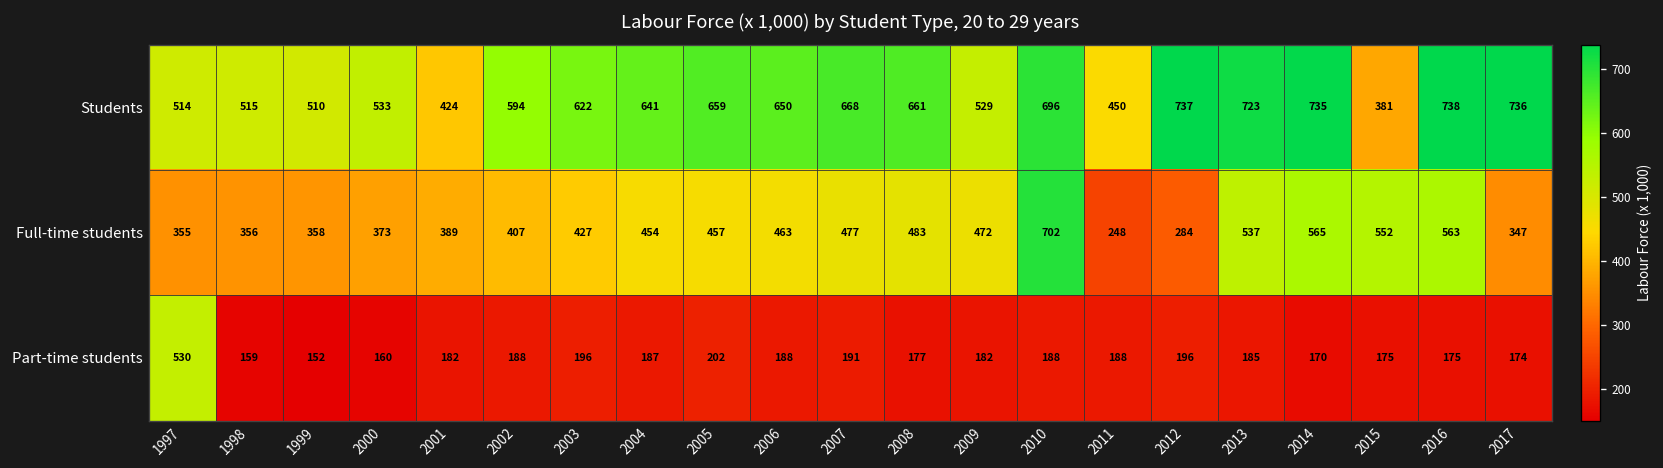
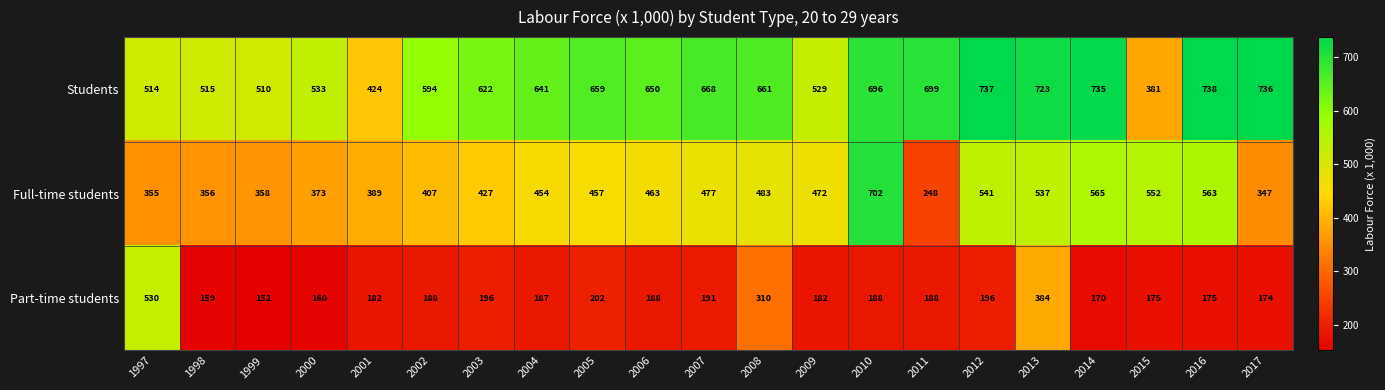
  {
    "Students": {
      "1997": 514,
      "1998": 515,
      "1999": 510,
      "2000": 533,
      "2001": 424,
      "2002": 594,
      "2003": 622,
      "2004": 641,
      "2005": 659,
      "2006": 650,
      "2007": 668,
      "2008": 661,
      "2009": 529,
      "2010": 696,
-     "2011": 450,
+     "2011": 699,
      "2012": 737,
      "2013": 723,
      "2014": 735,
      "2015": 381,
      "2016": 738,
      "2017": 736
    },
    "Full-time students": {
      "1997": 355,
      "1998": 356,
      "1999": 358,
      "2000": 373,
      "2001": 389,
      "2002": 407,
      "2003": 427,
      "2004": 454,
      "2005": 457,
      "2006": 463,
      "2007": 477,
      "2008": 483,
      "2009": 472,
      "2010": 702,
      "2011": 248,
-     "2012": 284,
+     "2012": 541,
      "2013": 537,
      "2014": 565,
      "2015": 552,
      "2016": 563,
      "2017": 347
    },
    "Part-time students": {
      "1997": 530,
      "1998": 159,
      "1999": 152,
      "2000": 160,
      "2001": 182,
      "2002": 188,
      "2003": 196,
      "2004": 187,
      "2005": 202,
      "2006": 188,
      "2007": 191,
-     "2008": 177,
+     "2008": 310,
      "2009": 182,
      "2010": 188,
      "2011": 188,
      "2012": 196,
-     "2013": 185,
+     "2013": 384,
      "2014": 170,
      "2015": 175,
      "2016": 175,
      "2017": 174
    }
  }
